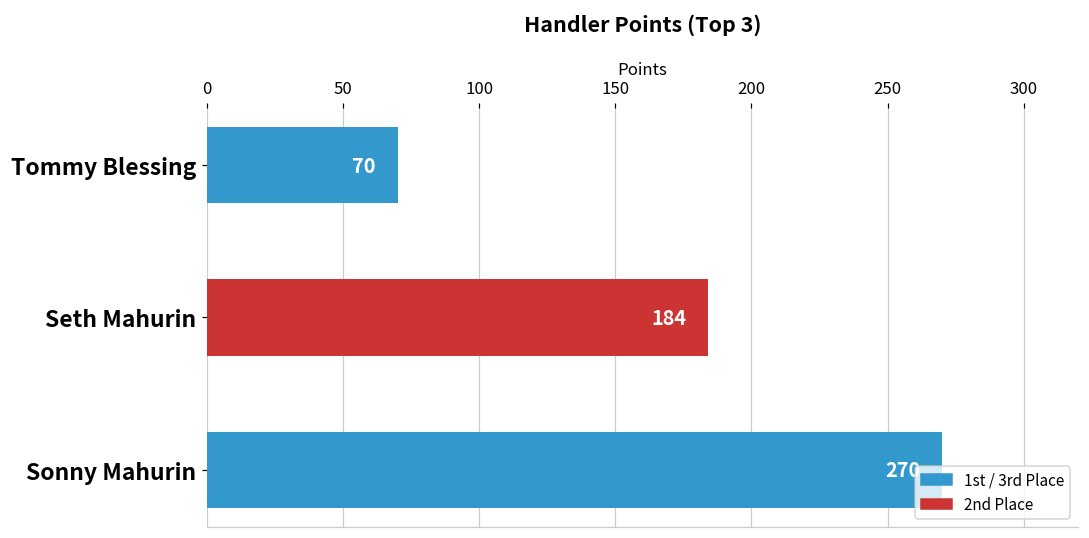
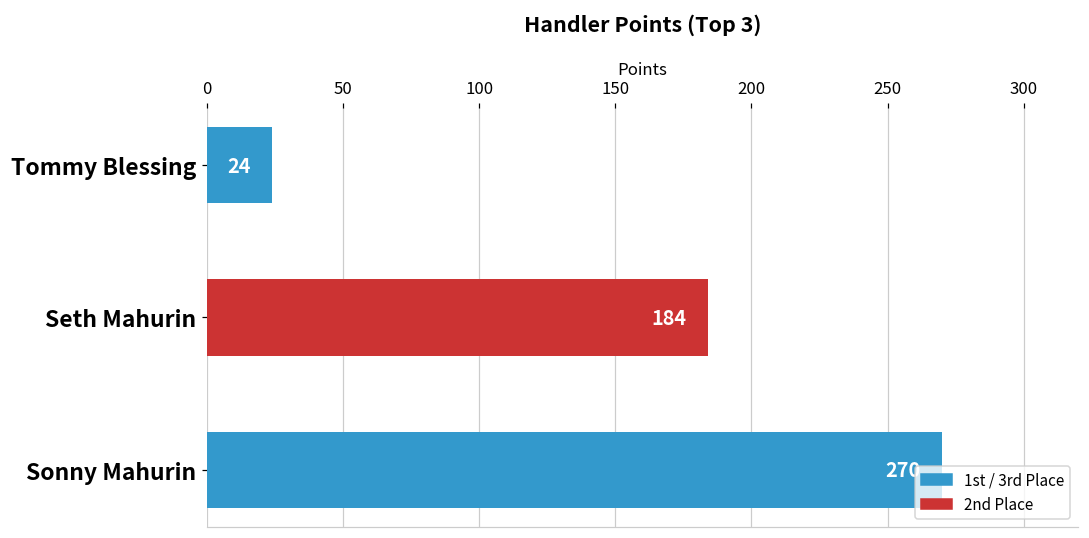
  {
-   "Tommy Blessing": 70,
+   "Tommy Blessing": 24,
    "Seth Mahurin": 184
  }
